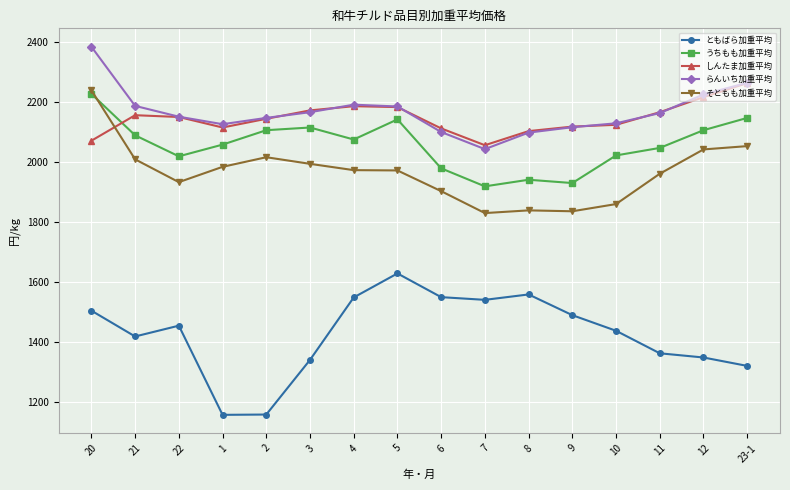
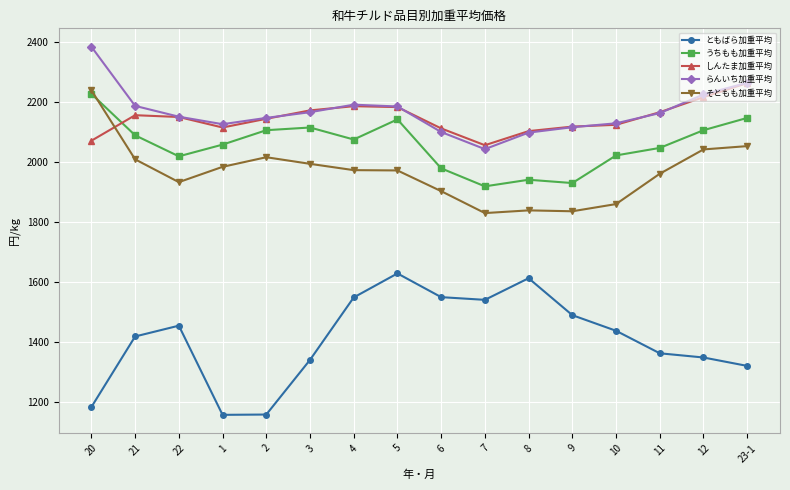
  {
    "ともばら加重平均": {
-     "20": 1500,
+     "20": 1180,
      "21": 1420,
      "22": 1450,
      "1": 1160,
      "2": 1160,
      "3": 1340,
      "4": 1550,
      "5": 1630,
      "6": 1550,
      "7": 1540,
-     "8": 1560,
+     "8": 1610,
      "9": 1490,
      "10": 1440,
      "11": 1360,
      "12": 1350,
      "23-1": 1320
    },
    "うちもも加重平均": {
      "20": 2230,
      "21": 2090,
      "22": 2020,
      "1": 2060,
      "2": 2110,
      "3": 2110,
      "4": 2070,
      "5": 2140,
      "6": 1980,
      "7": 1920,
      "8": 1940,
      "9": 1930,
      "10": 2020,
      "11": 2050,
      "12": 2110,
      "23-1": 2150
    },
    "しんたま加重平均": {
      "20": 2070,
      "21": 2160,
      "1": 2110,
      "6": 2110,
      "7": 2060
    },
    "らんいち加重平均": {
      "20": 2380,
      "21": 2190,
      "1": 2130,
      "6": 2100,
      "7": 2040
    },
    "そともも加重平均": {
      "20": 2240,
      "21": 2010,
      "22": 1930,
      "1": 1980,
      "2": 2020,
      "3": 1990,
      "4": 1970,
      "5": 1970,
      "6": 1900,
      "7": 1830,
      "8": 1840,
      "9": 1840,
      "10": 1860,
      "11": 1960,
      "12": 2040,
      "23-1": 2050
    }
  }
